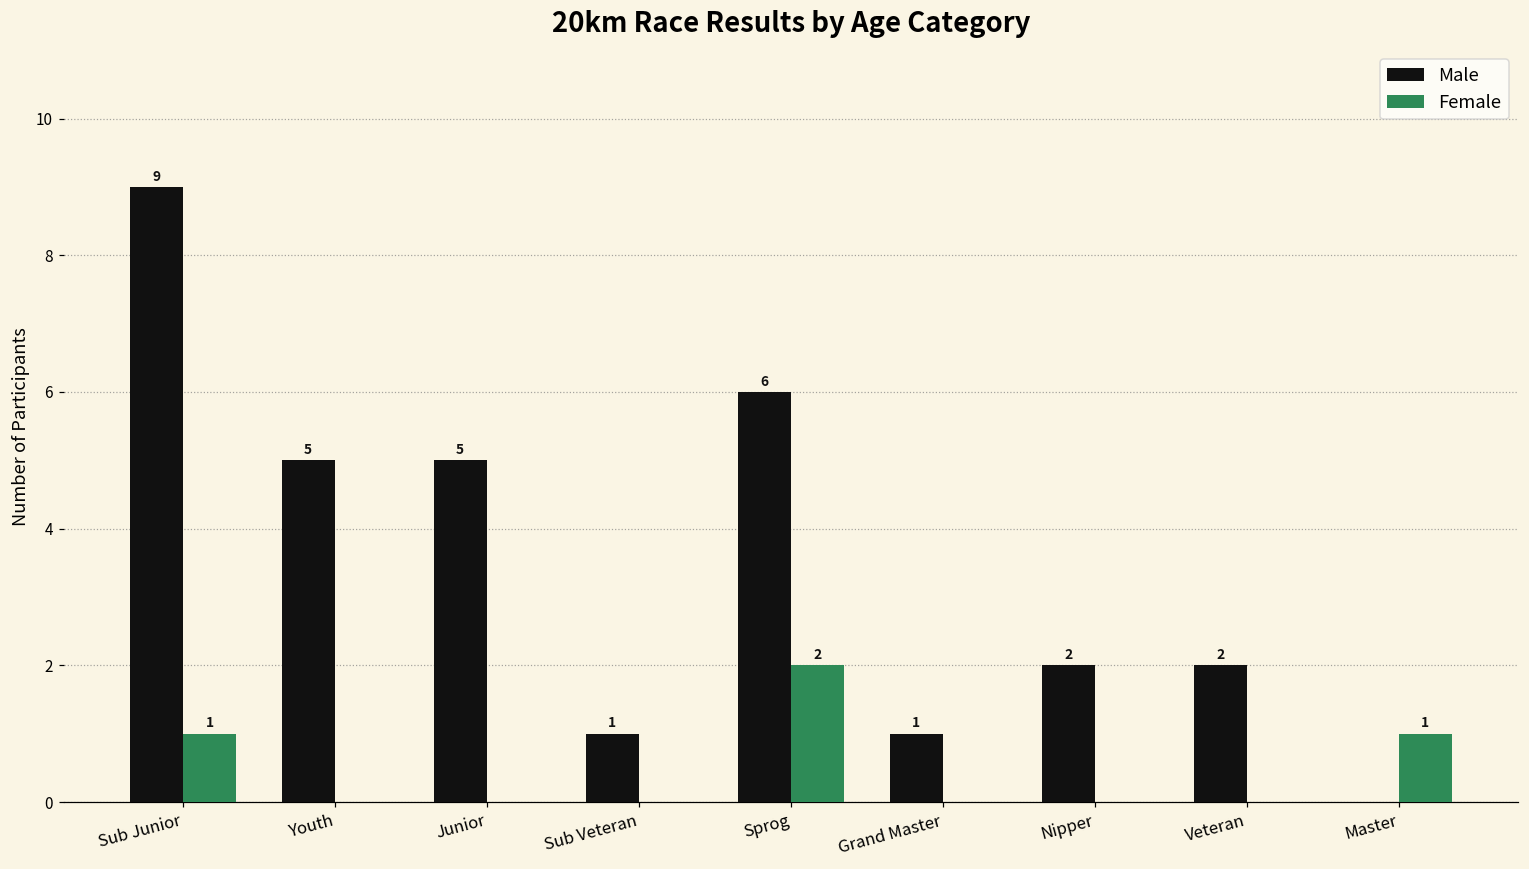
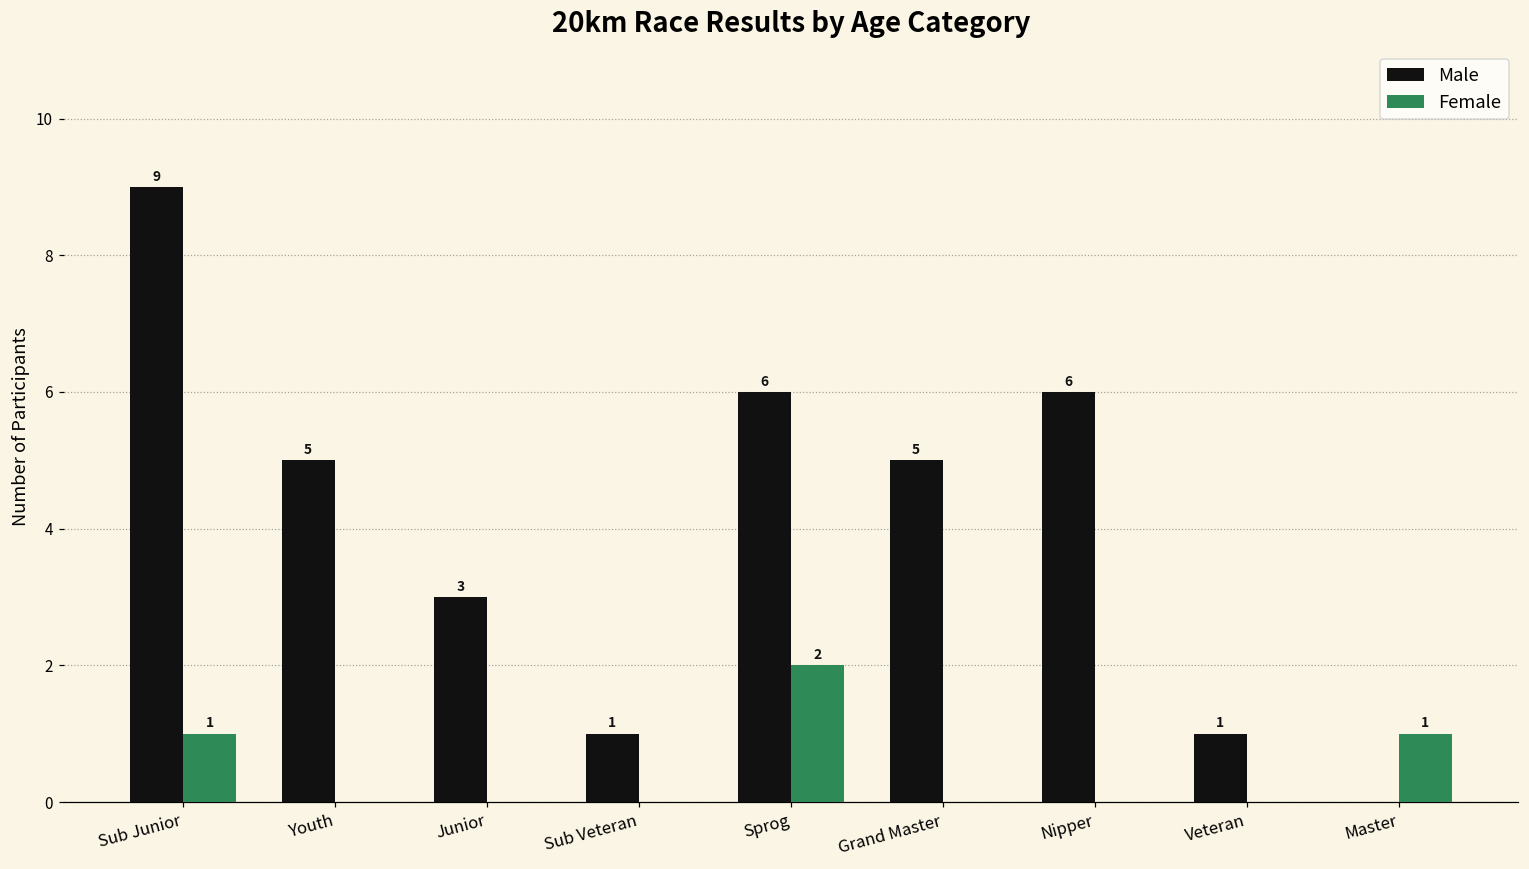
  {
    "Male": {
      "Sub Junior": 9,
      "Youth": 5,
-     "Junior": 5,
+     "Junior": 3,
      "Sub Veteran": 1,
      "Sprog": 6,
-     "Grand Master": 1,
-     "Nipper": 2,
-     "Veteran": 2
+     "Grand Master": 5,
+     "Nipper": 6,
+     "Veteran": 1
    },
    "Female": {
      "Sub Junior": 1,
      "Sprog": 2,
      "Master": 1
    }
  }
